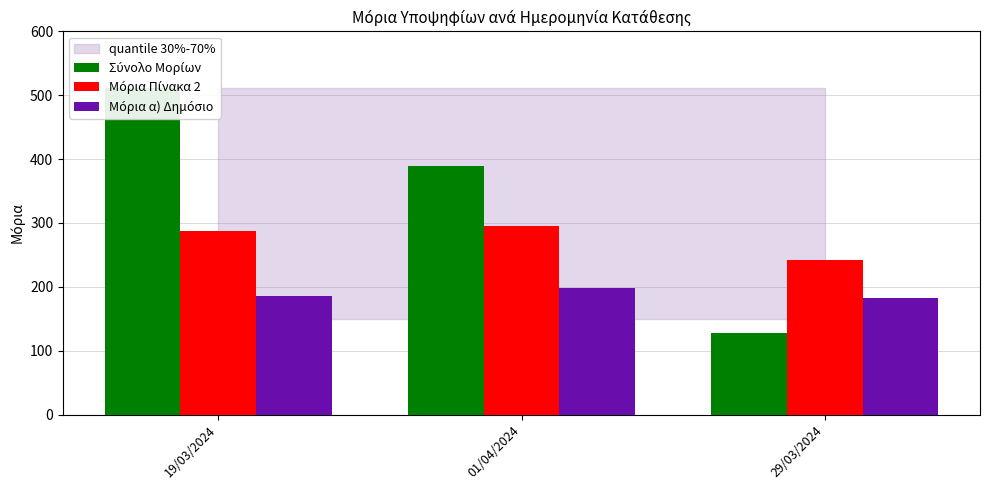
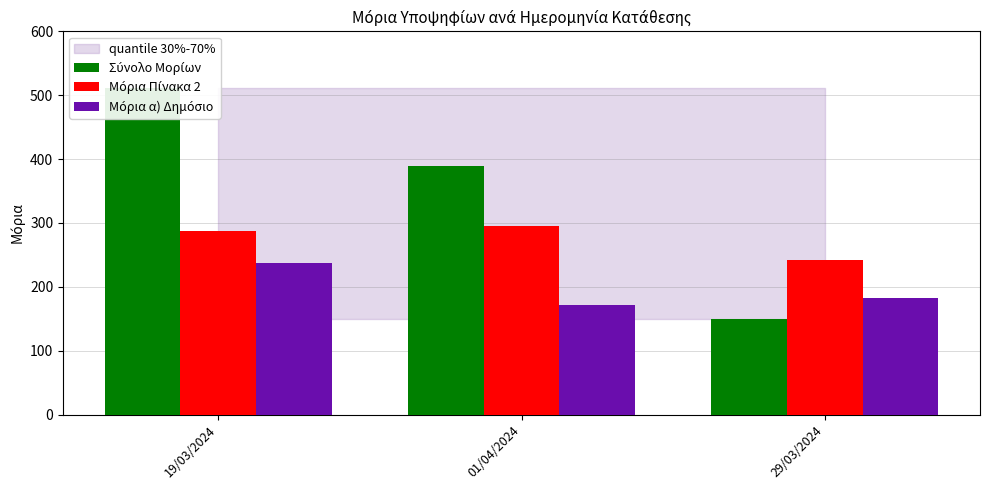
  {
    "Σύνολο Μορίων": {
      "01/04/2024": 390,
-     "29/03/2024": 130
+     "29/03/2024": 150
    },
    "quantile 30%-70%": {
      "01/04/2024": 510,
      "29/03/2024": 510
    },
    "Μόρια Πίνακα 2": {
      "19/03/2024": 290,
      "01/04/2024": 290,
      "29/03/2024": 240
    },
    "Μόρια α) Δημόσιο": {
-     "19/03/2024": 190,
-     "01/04/2024": 200,
+     "19/03/2024": 240,
+     "01/04/2024": 170,
      "29/03/2024": 180
    }
  }
